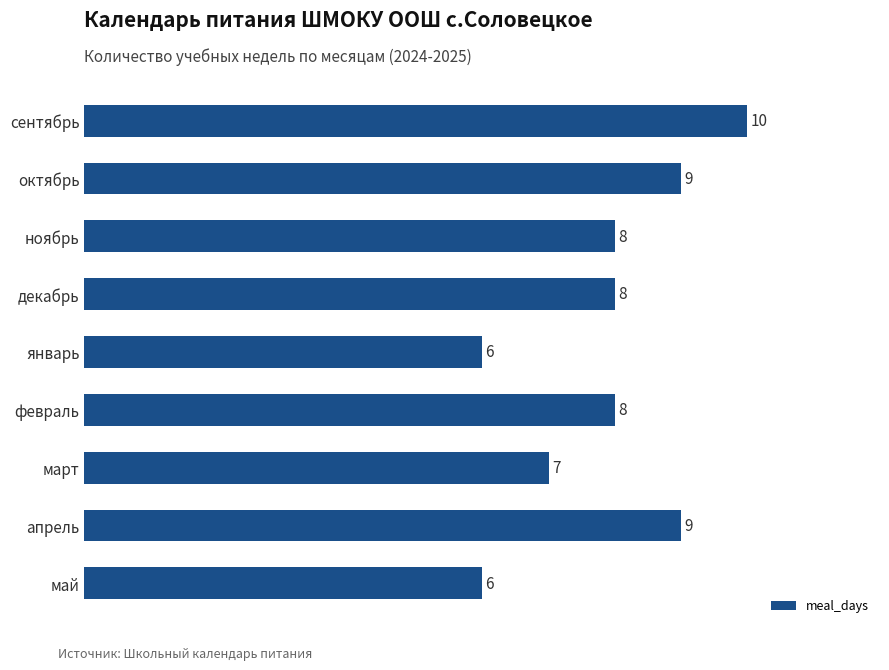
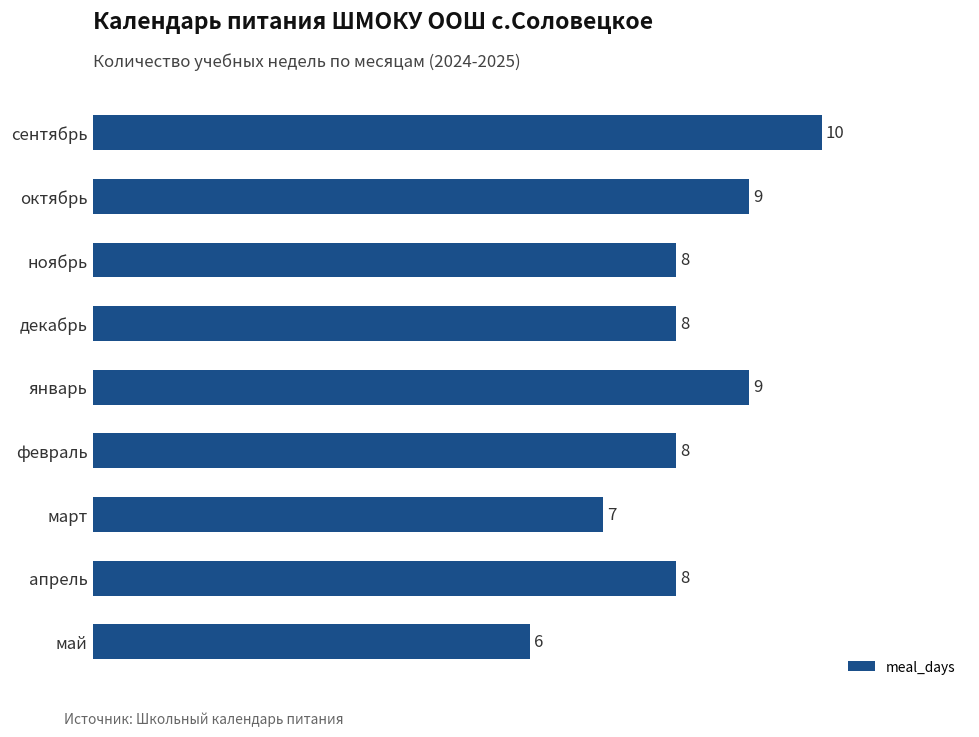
  {
    "сентябрь": 10,
    "октябрь": 9,
    "ноябрь": 8,
    "декабрь": 8,
-   "январь": 6,
+   "январь": 9,
    "февраль": 8,
    "март": 7,
-   "апрель": 9,
+   "апрель": 8,
    "май": 6
  }
